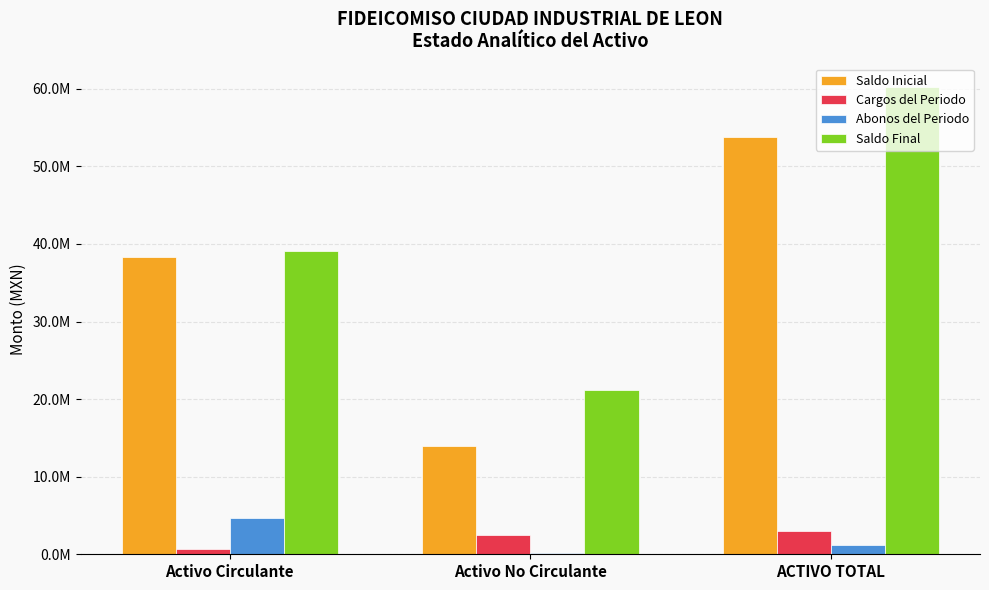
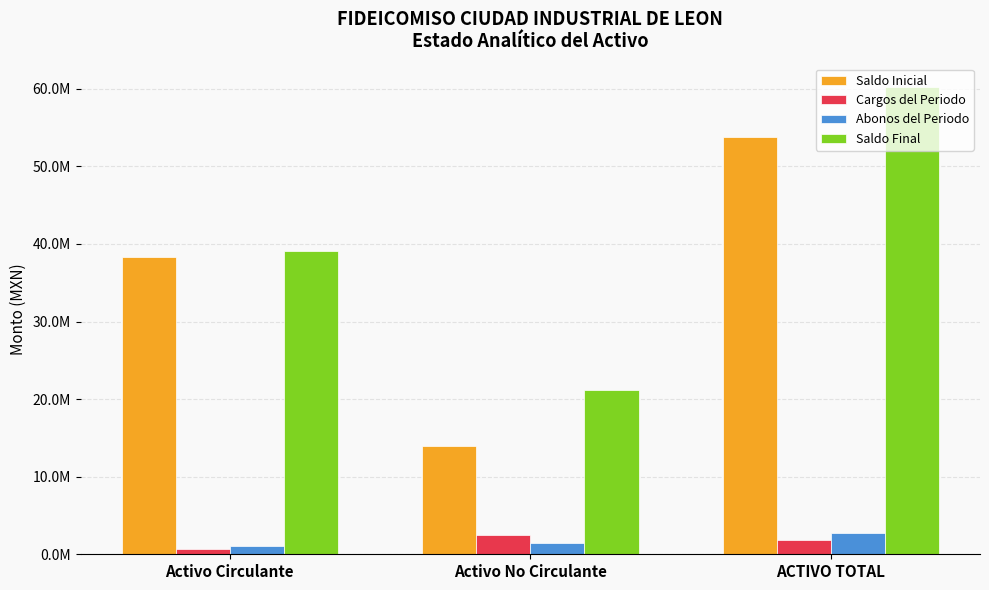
  {
    "Saldo Inicial": {
      "Activo Circulante": 38000000,
      "Activo No Circulante": 14000000,
      "ACTIVO TOTAL": 54000000
    },
    "Cargos del Periodo": {
      "Activo Circulante": 1000000,
      "Activo No Circulante": 2000000,
-     "ACTIVO TOTAL": 3000000
+     "ACTIVO TOTAL": 2000000
    },
    "Abonos del Periodo": {
-     "Activo Circulante": 5000000,
-     "Activo No Circulante": 0,
-     "ACTIVO TOTAL": 1000000
+     "Activo Circulante": 1000000,
+     "Activo No Circulante": 1000000,
+     "ACTIVO TOTAL": 3000000
    },
    "Saldo Final": {
      "Activo Circulante": 39000000,
      "Activo No Circulante": 21000000
    }
  }
